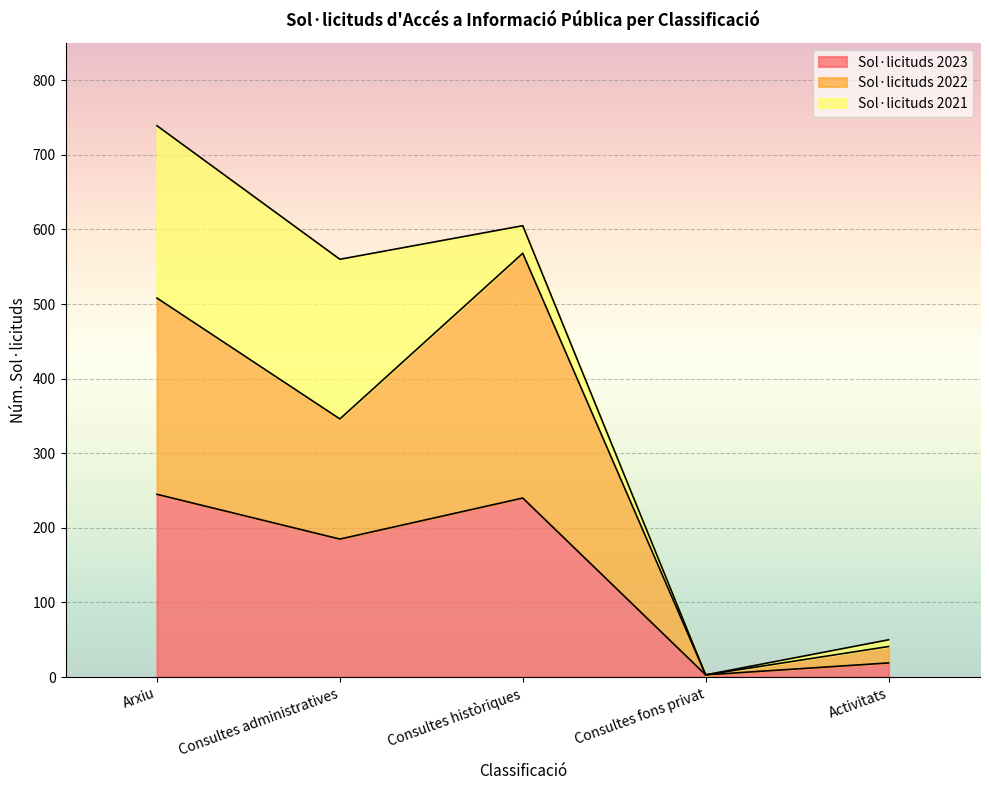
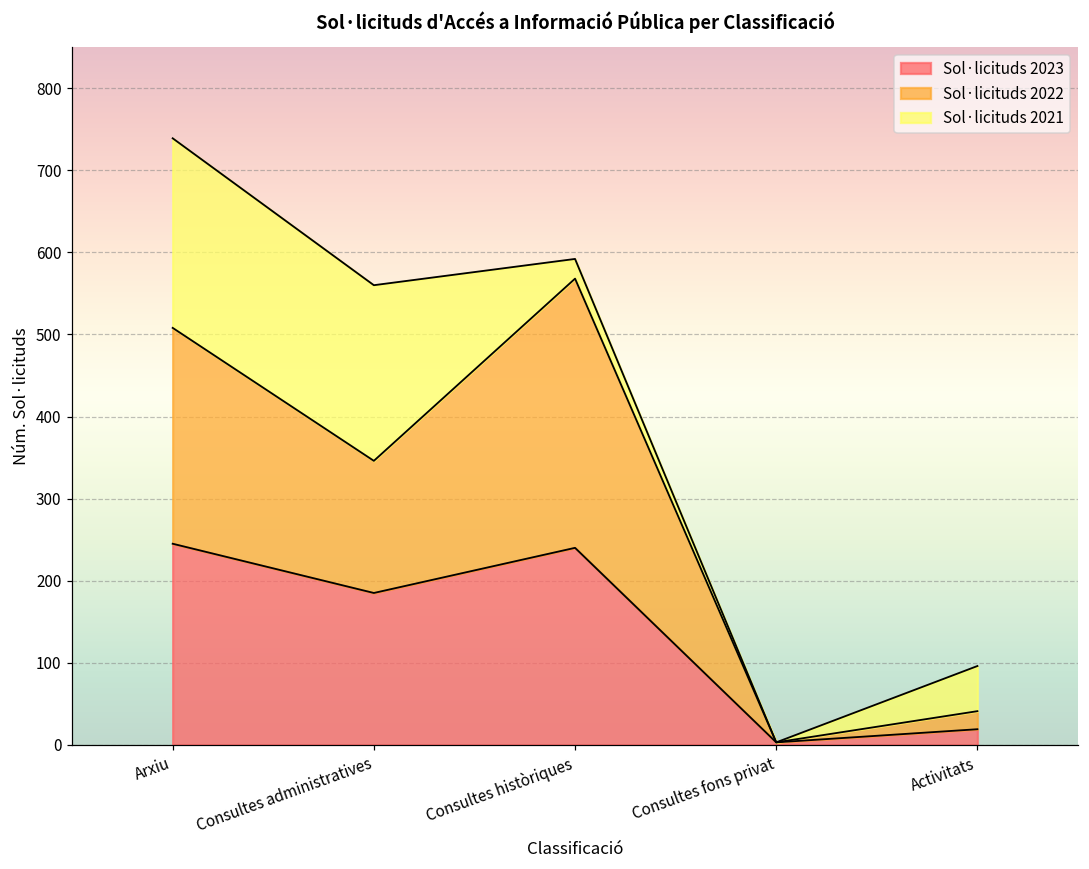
  {
    "Sol·licituds 2023": {
      "Arxiu": 250,
      "Consultes administratives": 190,
      "Consultes històriques": 240,
      "Activitats": 20
    },
    "Sol·licituds 2022": {
      "Arxiu": 260,
      "Consultes administratives": 160,
      "Consultes històriques": 330,
      "Activitats": 20
    },
    "Sol·licituds 2021": {
      "Arxiu": 230,
      "Consultes administratives": 210,
-     "Consultes històriques": 40,
-     "Activitats": 10
+     "Consultes històriques": 20,
+     "Activitats": 60
    }
  }
